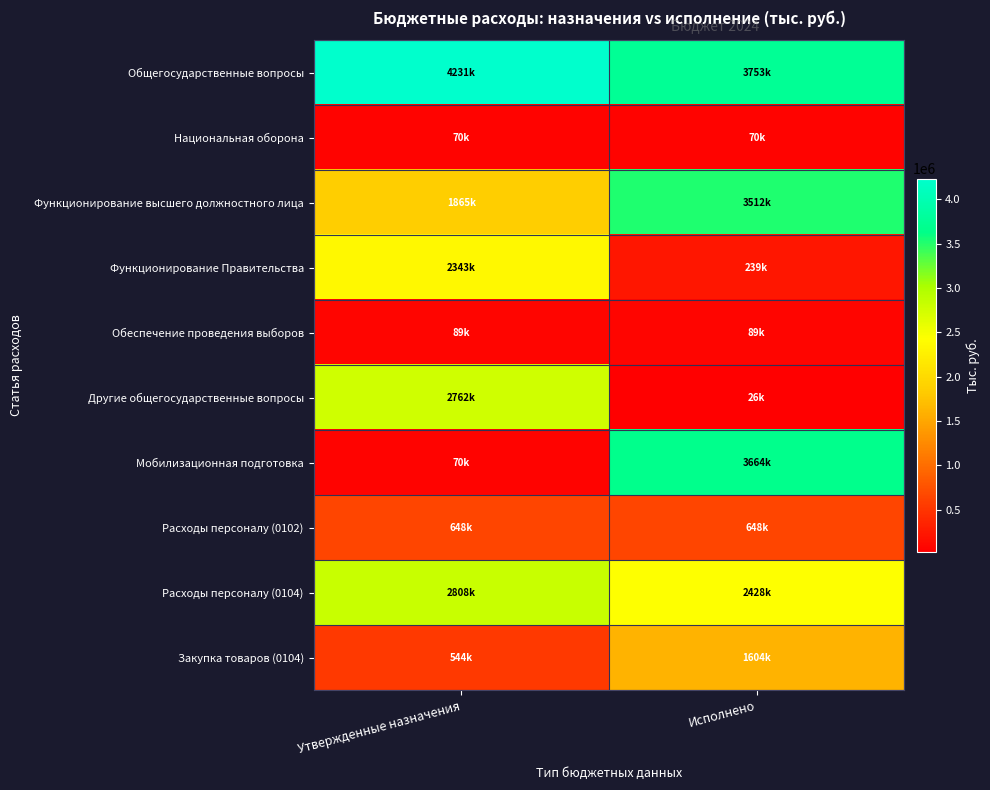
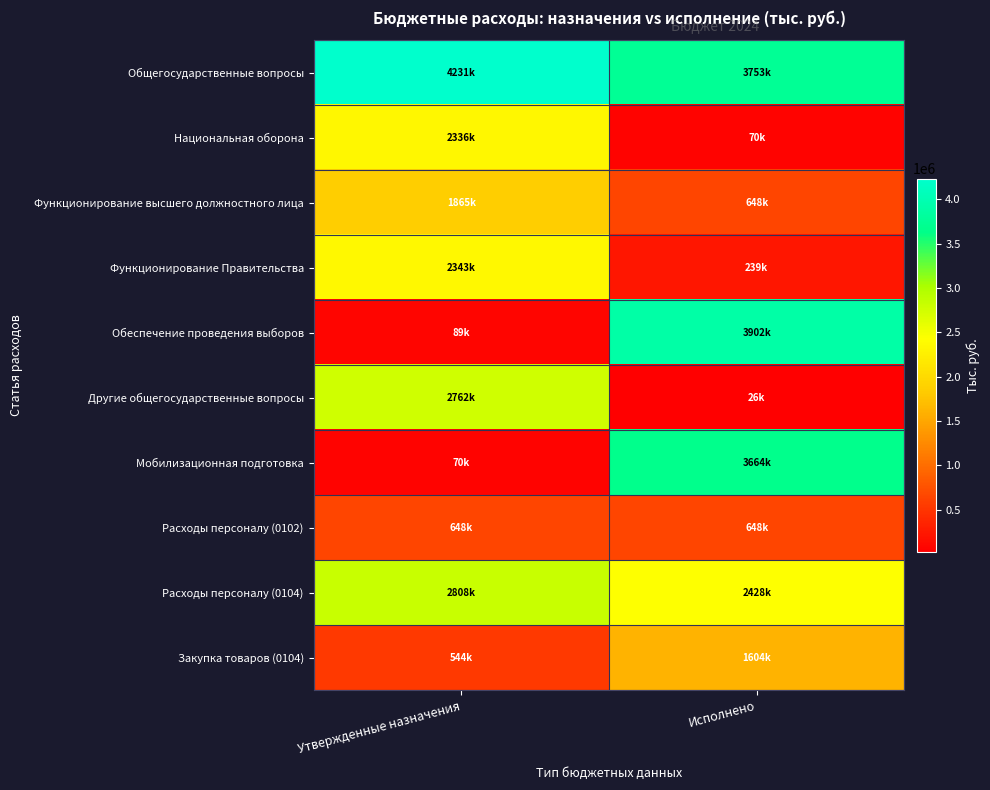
  {
    "Общегосударственные вопросы": {
      "Утвержденные назначения": "4231k",
      "Исполнено": "3753k"
    },
    "Национальная оборона": {
-     "Утвержденные назначения": "70k",
+     "Утвержденные назначения": "2336k",
      "Исполнено": "70k"
    },
    "Функционирование высшего должностного лица": {
      "Утвержденные назначения": "1865k",
-     "Исполнено": "3512k"
+     "Исполнено": "648k"
    },
    "Функционирование Правительства": {
      "Утвержденные назначения": "2343k",
      "Исполнено": "239k"
    },
    "Обеспечение проведения выборов": {
      "Утвержденные назначения": "89k",
-     "Исполнено": "89k"
+     "Исполнено": "3902k"
    },
    "Другие общегосударственные вопросы": {
      "Утвержденные назначения": "2762k",
      "Исполнено": "26k"
    },
    "Мобилизационная подготовка": {
      "Утвержденные назначения": "70k",
      "Исполнено": "3664k"
    },
    "Расходы персоналу (0102)": {
      "Утвержденные назначения": "648k",
      "Исполнено": "648k"
    },
    "Расходы персоналу (0104)": {
      "Утвержденные назначения": "2808k",
      "Исполнено": "2428k"
    },
    "Закупка товаров (0104)": {
      "Утвержденные назначения": "544k",
      "Исполнено": "1604k"
    }
  }
